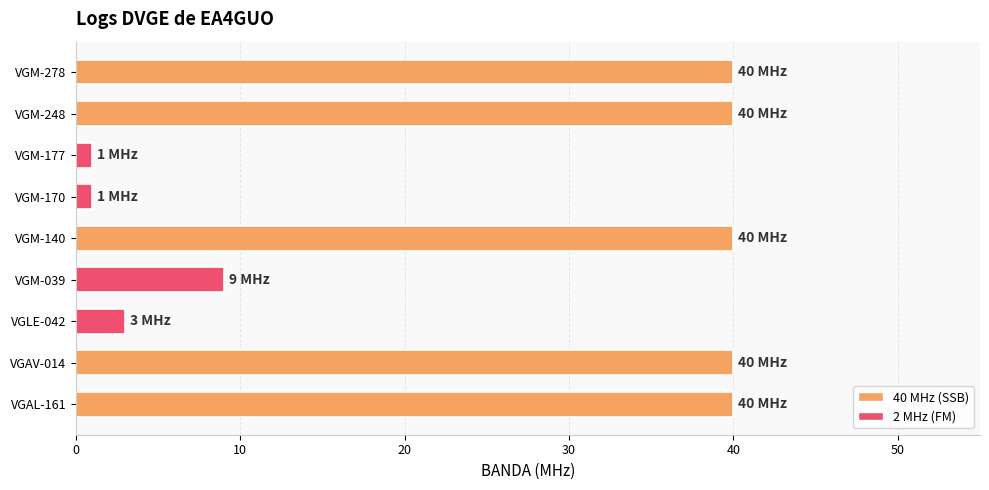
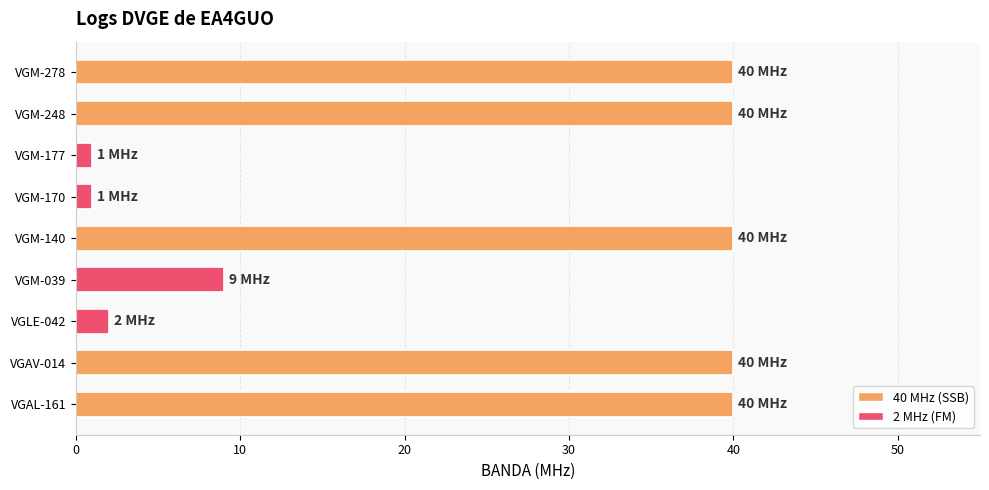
  {
    "VGM-278": 40,
    "VGM-248": 40,
    "VGM-177": 1,
    "VGM-170": 1,
    "VGM-140": 40,
    "VGM-039": 9,
-   "VGLE-042": 3,
+   "VGLE-042": 2,
    "VGAV-014": 40,
    "VGAL-161": 40
  }
